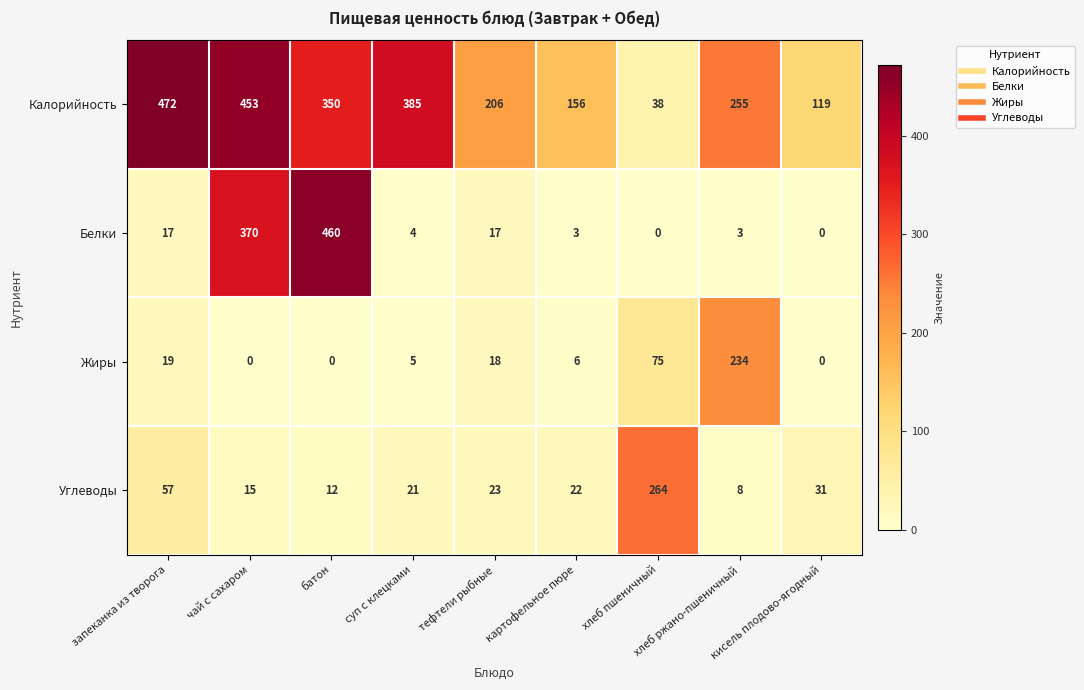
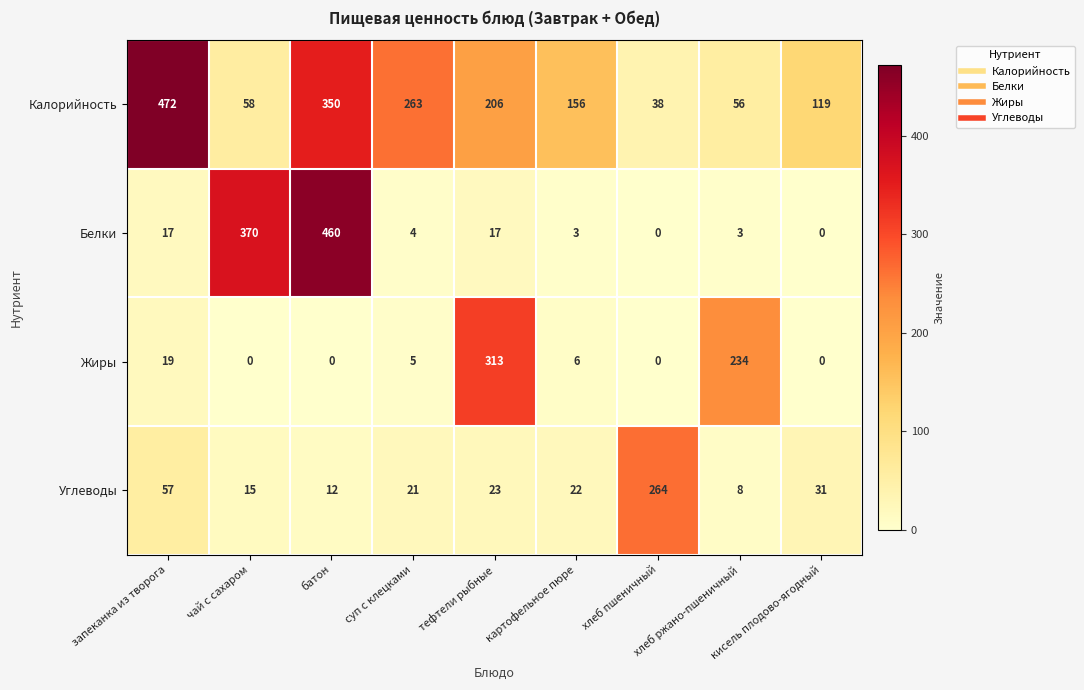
  {
    "Калорийность": {
      "запеканка из творога": 472,
-     "чай с сахаром": 453,
+     "чай с сахаром": 58,
      "батон": 350,
-     "суп с клецками": 385,
+     "суп с клецками": 263,
      "тефтели рыбные": 206,
      "картофельное пюре": 156,
      "хлеб пшеничный": 38,
-     "хлеб ржано-пшеничный": 255,
+     "хлеб ржано-пшеничный": 56,
      "кисель плодово-ягодный": 119
    },
    "Белки": {
      "запеканка из творога": 17,
      "чай с сахаром": 370,
      "батон": 460,
      "суп с клецками": 4,
      "тефтели рыбные": 17,
      "картофельное пюре": 3,
      "хлеб пшеничный": 0,
      "хлеб ржано-пшеничный": 3,
      "кисель плодово-ягодный": 0
    },
    "Жиры": {
      "запеканка из творога": 19,
      "чай с сахаром": 0,
      "батон": 0,
      "суп с клецками": 5,
-     "тефтели рыбные": 18,
+     "тефтели рыбные": 313,
      "картофельное пюре": 6,
-     "хлеб пшеничный": 75,
+     "хлеб пшеничный": 0,
      "хлеб ржано-пшеничный": 234,
      "кисель плодово-ягодный": 0
    },
    "Углеводы": {
      "запеканка из творога": 57,
      "чай с сахаром": 15,
      "батон": 12,
      "суп с клецками": 21,
      "тефтели рыбные": 23,
      "картофельное пюре": 22,
      "хлеб пшеничный": 264,
      "хлеб ржано-пшеничный": 8,
      "кисель плодово-ягодный": 31
    }
  }
